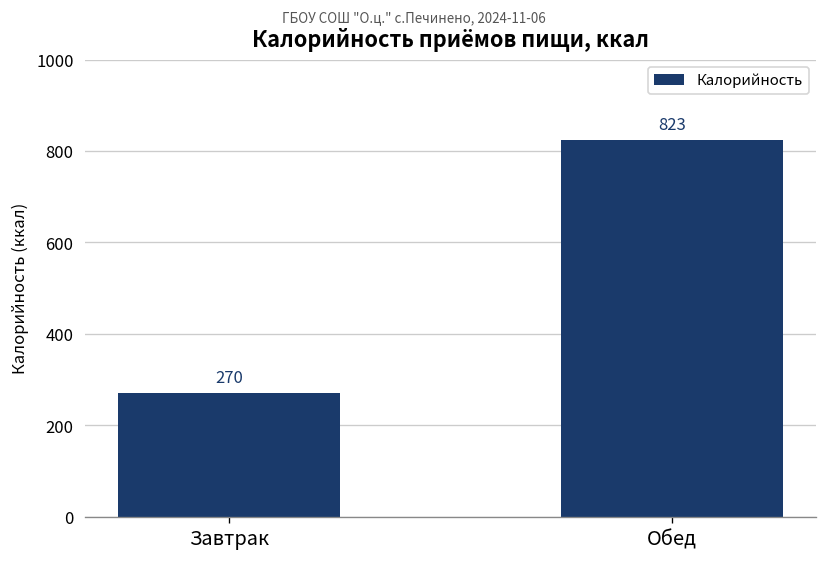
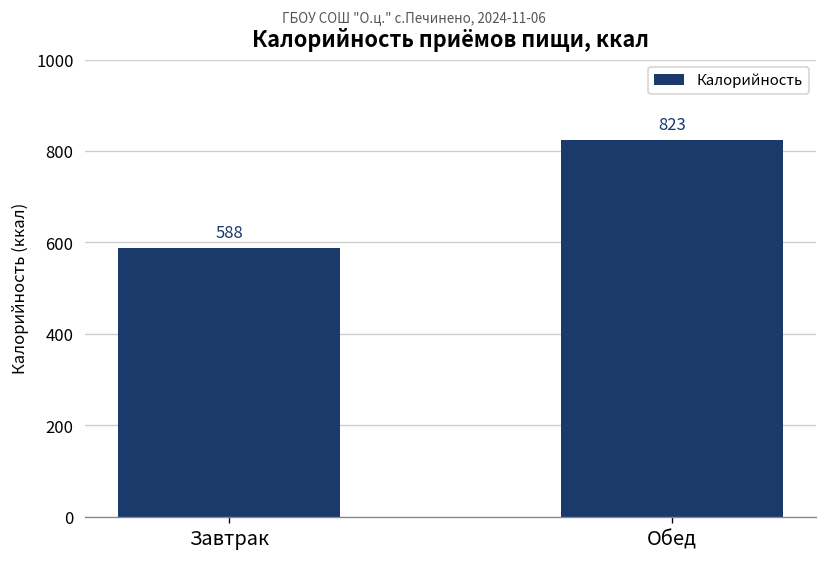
  {
-   "Завтрак": 270,
+   "Завтрак": 588,
    "Обед": 823
  }
